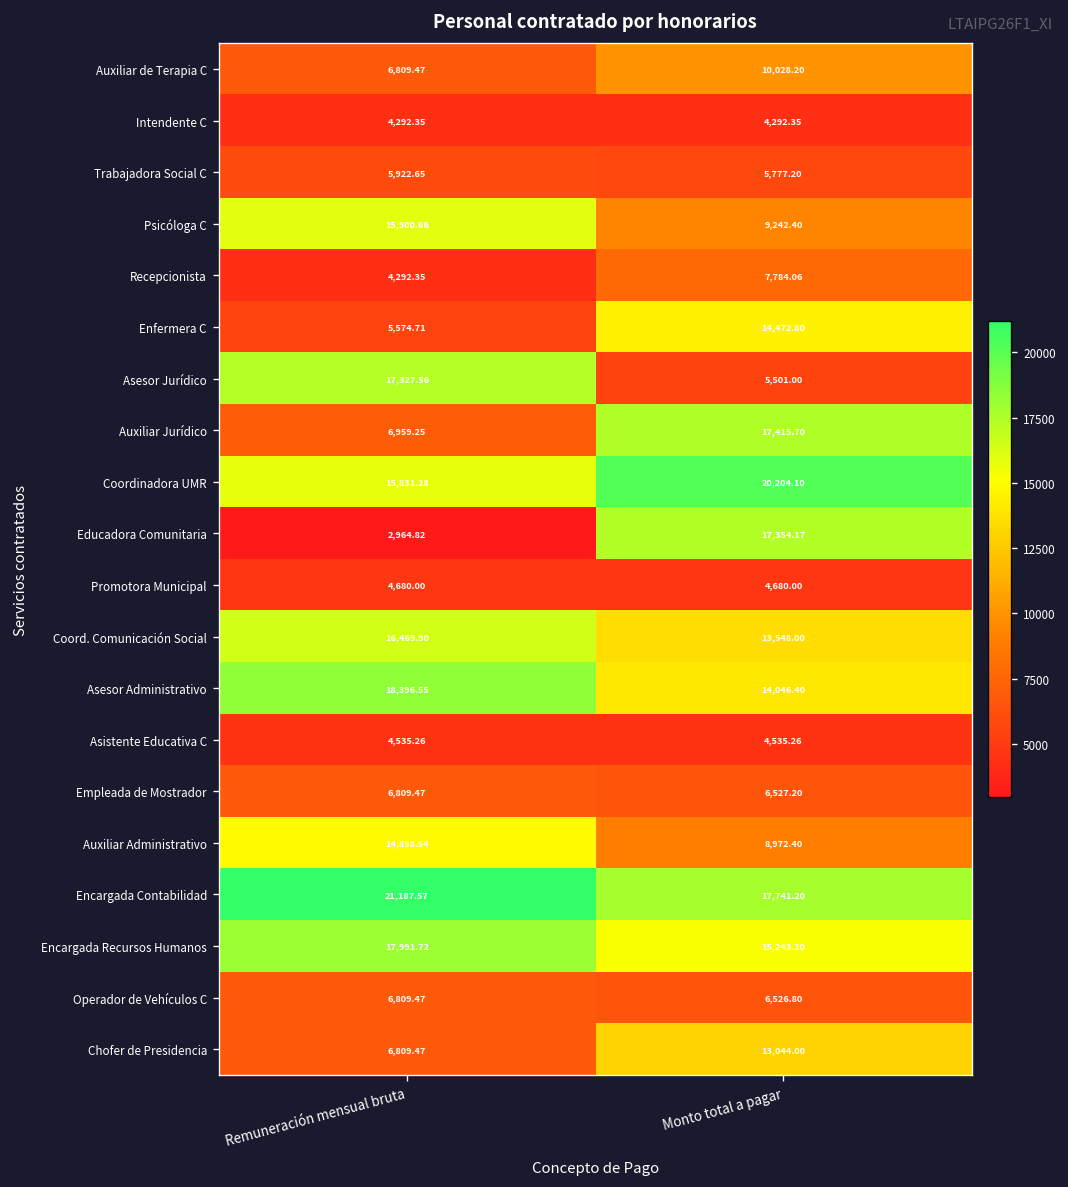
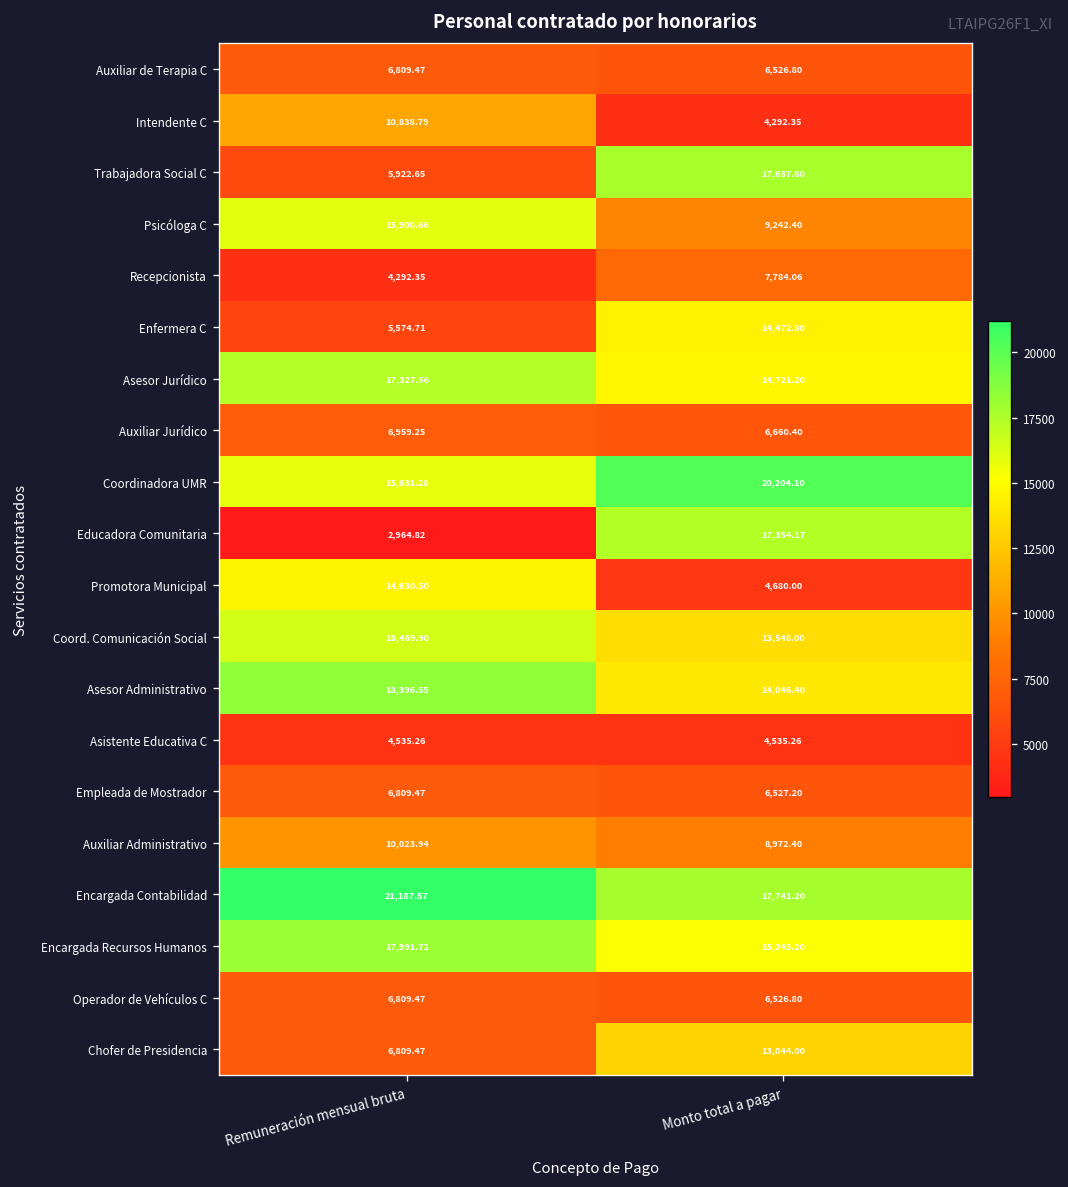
  {
    "Auxiliar de Terapia C": {
      "Remuneración mensual bruta": "6,809.47",
-     "Monto total a pagar": "10,028.20"
+     "Monto total a pagar": "6,526.80"
    },
    "Intendente C": {
-     "Remuneración mensual bruta": "4,292.35",
+     "Remuneración mensual bruta": "10,838.79",
      "Monto total a pagar": "4,292.35"
    },
    "Trabajadora Social C": {
      "Remuneración mensual bruta": "5,922.65",
-     "Monto total a pagar": "5,777.20"
+     "Monto total a pagar": "17,687.60"
    },
    "Psicóloga C": {
      "Remuneración mensual bruta": "15,900.66",
      "Monto total a pagar": "9,242.40"
    },
    "Recepcionista": {
      "Remuneración mensual bruta": "4,292.35",
      "Monto total a pagar": "7,784.06"
    },
    "Enfermera C": {
      "Remuneración mensual bruta": "5,574.71",
      "Monto total a pagar": "14,472.80"
    },
    "Asesor Jurídico": {
      "Remuneración mensual bruta": "17,327.56",
-     "Monto total a pagar": "5,501.00"
+     "Monto total a pagar": "14,721.20"
    },
    "Auxiliar Jurídico": {
      "Remuneración mensual bruta": "6,959.25",
-     "Monto total a pagar": "17,415.70"
+     "Monto total a pagar": "6,660.40"
    },
    "Coordinadora UMR": {
      "Remuneración mensual bruta": "15,831.28",
      "Monto total a pagar": "20,204.10"
    },
    "Educadora Comunitaria": {
      "Remuneración mensual bruta": "2,964.82",
      "Monto total a pagar": "17,354.17"
    },
    "Promotora Municipal": {
-     "Remuneración mensual bruta": "4,680.00",
+     "Remuneración mensual bruta": "14,630.50",
      "Monto total a pagar": "4,680.00"
    },
    "Coord. Comunicación Social": {
      "Remuneración mensual bruta": "16,469.90",
      "Monto total a pagar": "13,548.00"
    },
    "Asesor Administrativo": {
      "Remuneración mensual bruta": "18,396.55",
      "Monto total a pagar": "14,046.40"
    },
    "Asistente Educativa C": {
      "Remuneración mensual bruta": "4,535.26",
      "Monto total a pagar": "4,535.26"
    },
    "Empleada de Mostrador": {
      "Remuneración mensual bruta": "6,809.47",
      "Monto total a pagar": "6,527.20"
    },
    "Auxiliar Administrativo": {
-     "Remuneración mensual bruta": "14,858.54",
+     "Remuneración mensual bruta": "10,023.94",
      "Monto total a pagar": "8,972.40"
    },
    "Encargada Contabilidad": {
      "Remuneración mensual bruta": "21,187.57",
      "Monto total a pagar": "17,741.20"
    },
    "Encargada Recursos Humanos": {
      "Remuneración mensual bruta": "17,991.72",
      "Monto total a pagar": "15,243.20"
    },
    "Operador de Vehículos C": {
      "Remuneración mensual bruta": "6,809.47",
      "Monto total a pagar": "6,526.80"
    },
    "Chofer de Presidencia": {
      "Remuneración mensual bruta": "6,809.47",
      "Monto total a pagar": "13,044.00"
    }
  }
